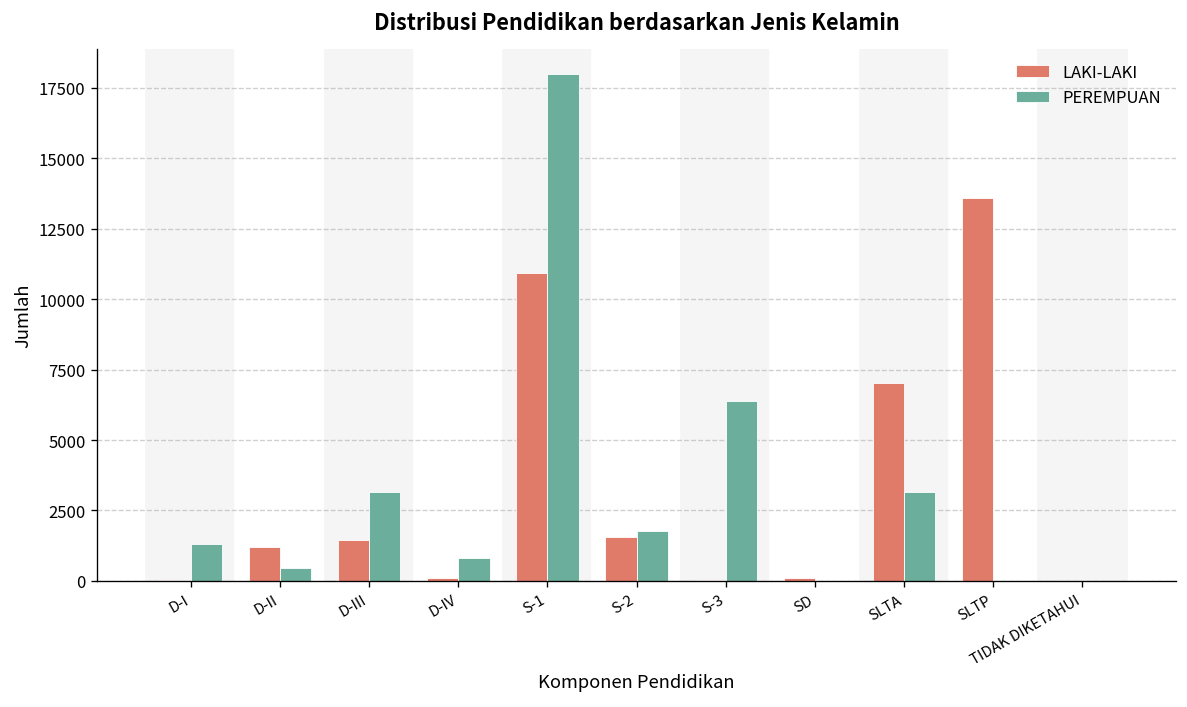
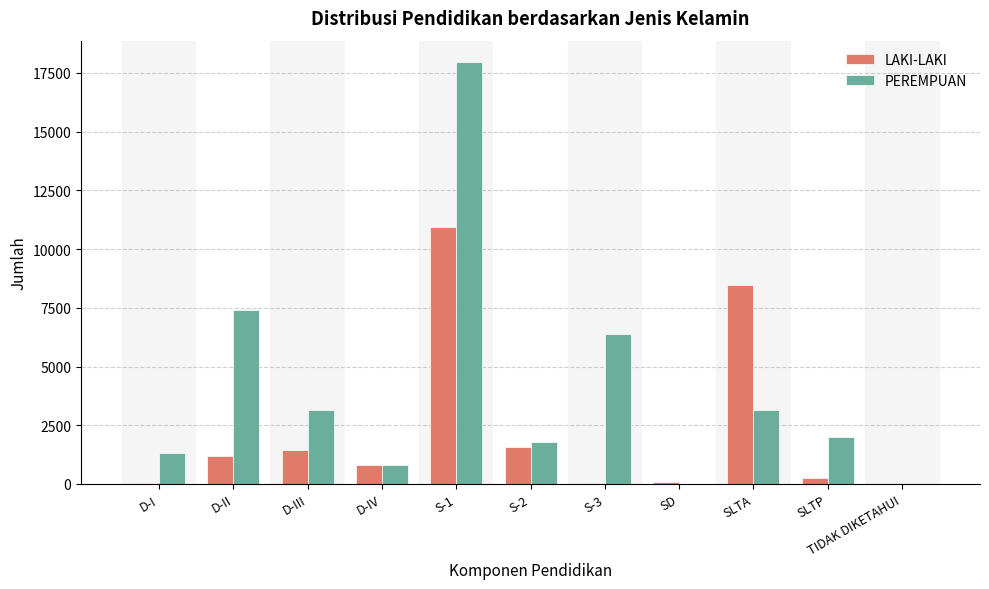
  {
    "LAKI-LAKI": {
      "D-II": 1200,
      "D-III": 1500,
-     "D-IV": 100,
+     "D-IV": 800,
      "S-1": 10900,
      "S-2": 1600,
-     "SLTA": 7000,
-     "SLTP": 13600
+     "SLTA": 8500,
+     "SLTP": 300
    },
    "PEREMPUAN": {
      "D-I": 1300,
-     "D-II": 500,
+     "D-II": 7400,
      "D-III": 3200,
      "D-IV": 800,
      "S-1": 18000,
      "S-2": 1800,
      "S-3": 6400,
      "SLTA": 3200,
-     "SLTP": 0,
+     "SLTP": 2000,
      "TIDAK DIKETAHUI": 0
    }
  }
